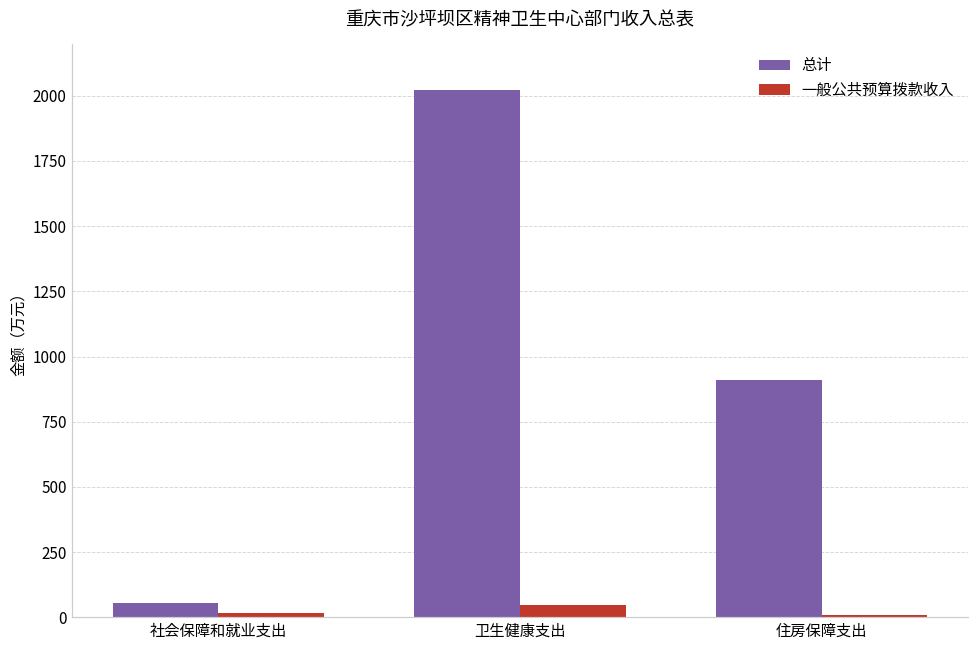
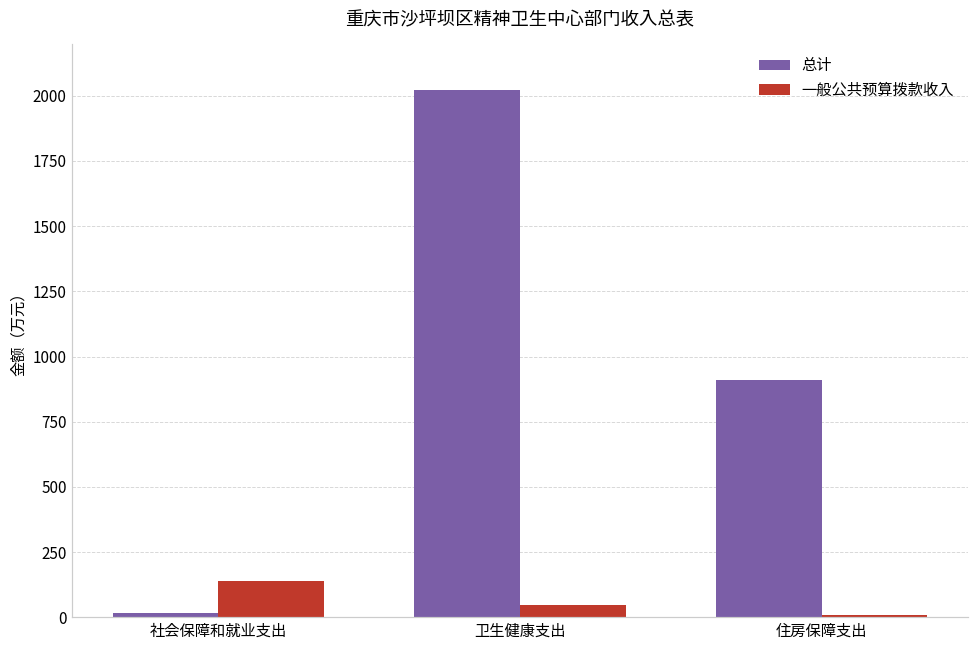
  {
    "总计": {
-     "社会保障和就业支出": 50,
+     "社会保障和就业支出": 20,
      "卫生健康支出": 2020,
      "住房保障支出": 910
    },
    "一般公共预算拨款收入": {
-     "社会保障和就业支出": 20,
+     "社会保障和就业支出": 140,
      "卫生健康支出": 50
    }
  }
